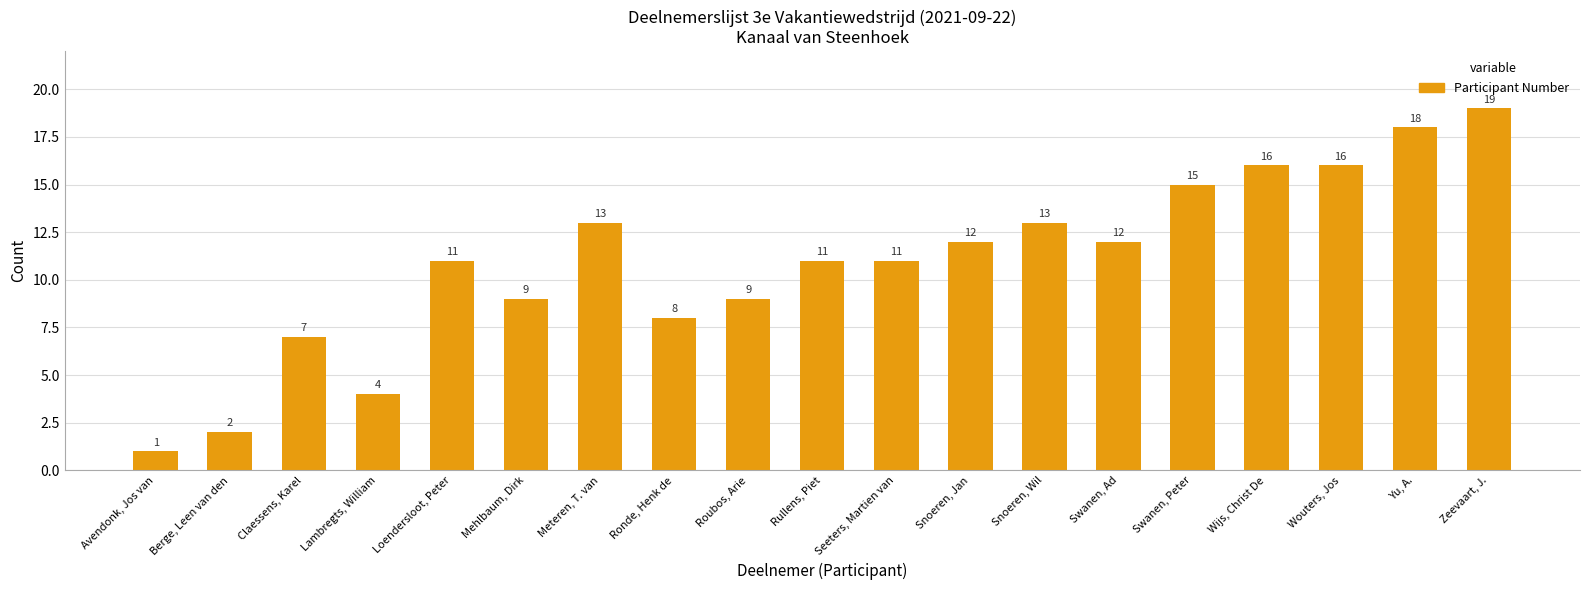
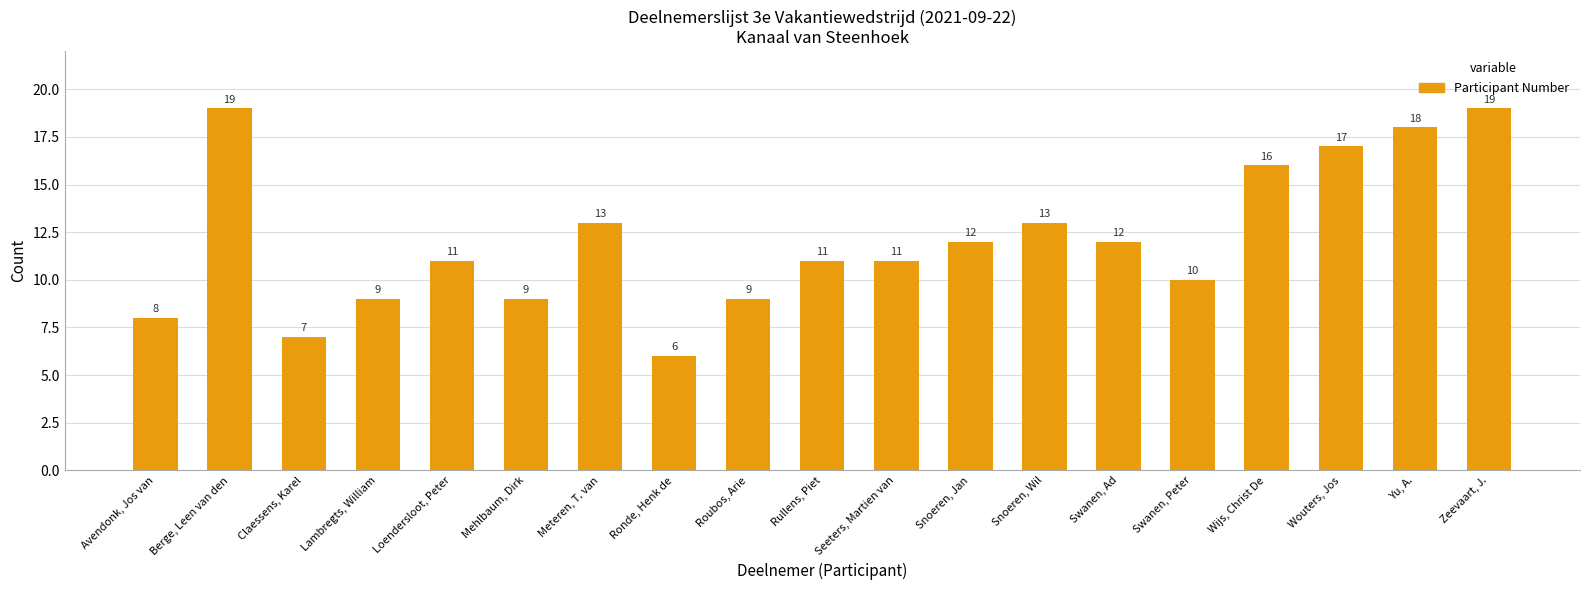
  {
-   "Avendonk, Jos van": 1,
-   "Berge, Leen van den": 2,
+   "Avendonk, Jos van": 8,
+   "Berge, Leen van den": 19,
    "Claessens, Karel": 7,
-   "Lambregts, William": 4,
+   "Lambregts, William": 9,
    "Loendersloot, Peter": 11,
    "Mehlbaum, Dirk": 9,
    "Meteren, T. van": 13,
-   "Ronde, Henk de": 8,
+   "Ronde, Henk de": 6,
    "Roubos, Arie": 9,
    "Rullens, Piet": 11,
    "Seeters, Martien van": 11,
    "Snoeren, Jan": 12,
    "Snoeren, Wil": 13,
    "Swanen, Ad": 12,
-   "Swanen, Peter": 15,
+   "Swanen, Peter": 10,
    "Wijs, Christ De": 16,
-   "Wouters, Jos": 16,
+   "Wouters, Jos": 17,
    "Yu, A.": 18,
    "Zeevaart, J.": 19
  }
